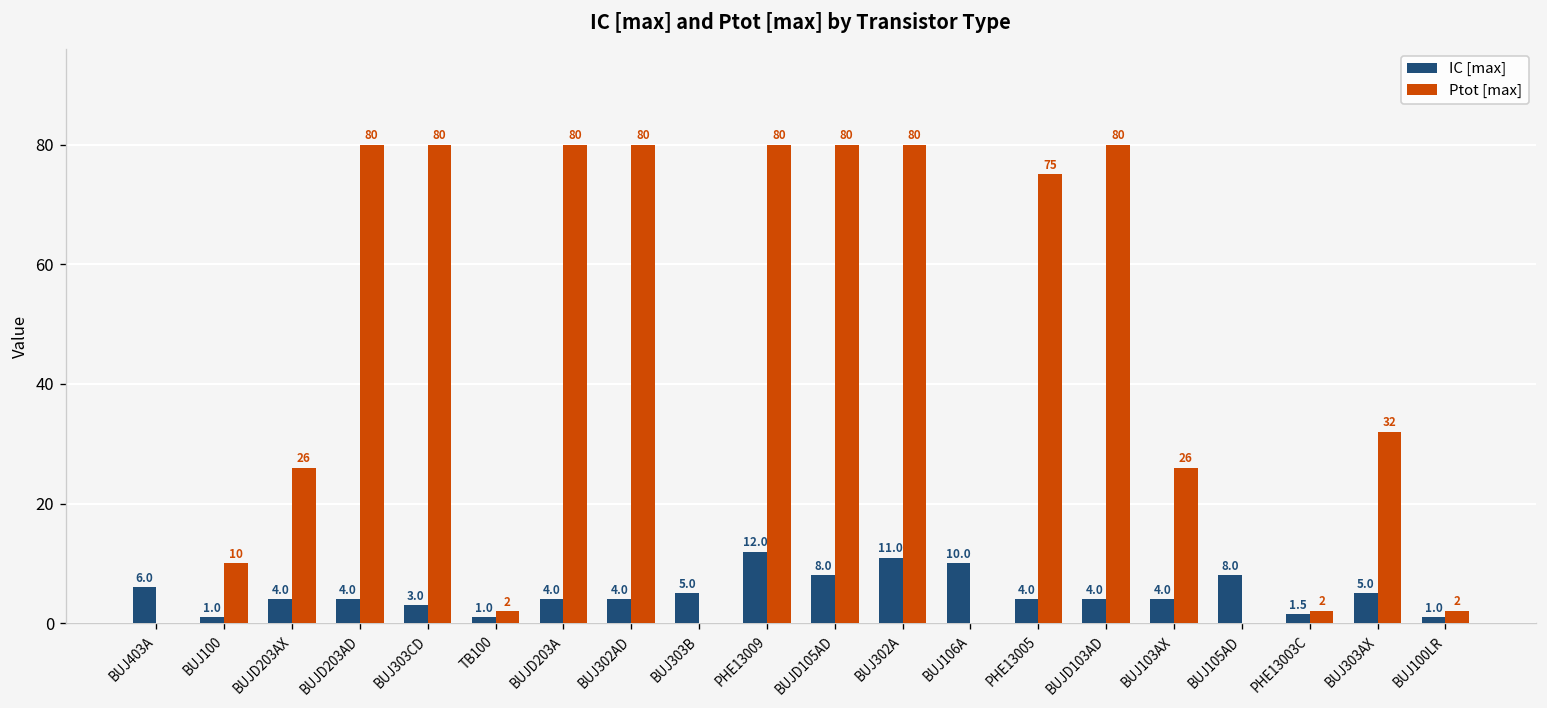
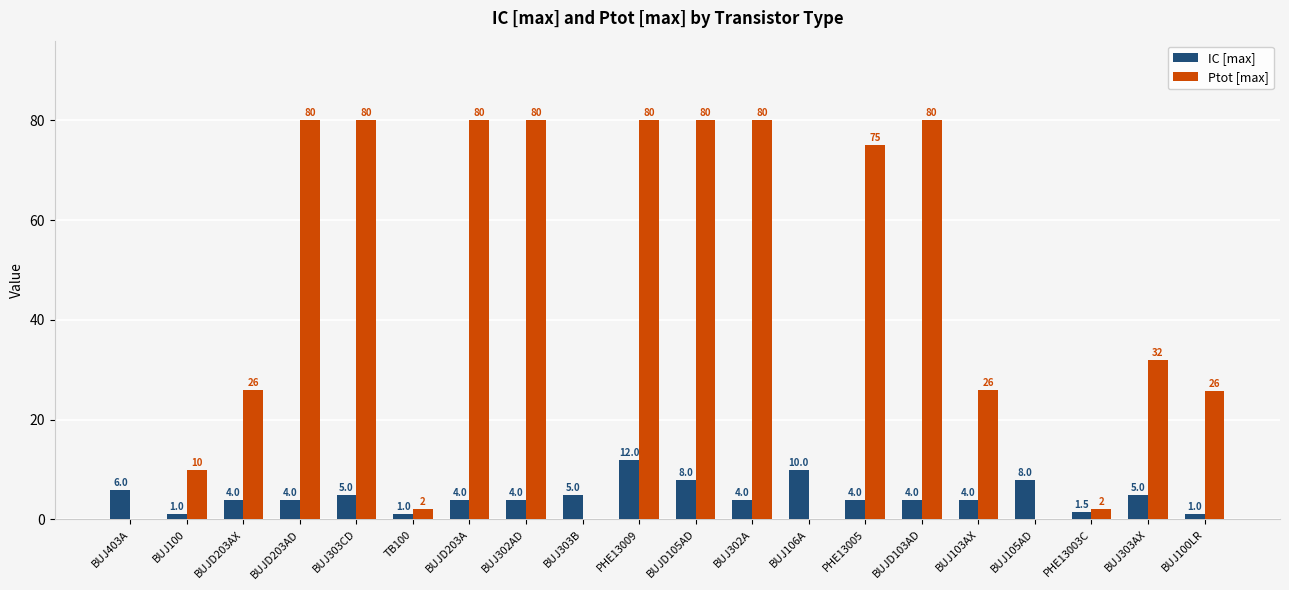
  {
    "IC [max]": {
      "BUJ403A": 6.0,
      "BUJ100": 1.0,
      "BUJD203AX": 4.0,
      "BUJD203AD": 4.0,
-     "BUJ303CD": 3.0,
+     "BUJ303CD": 5.0,
      "TB100": 1.0,
      "BUJD203A": 4.0,
      "BUJ302AD": 4.0,
      "BUJ303B": 5.0,
      "PHE13009": 12.0,
      "BUJD105AD": 8.0,
-     "BUJ302A": 11.0,
+     "BUJ302A": 4.0,
      "BUJ106A": 10.0,
      "PHE13005": 4.0,
      "BUJD103AD": 4.0,
      "BUJ103AX": 4.0,
      "BUJ105AD": 8.0,
      "PHE13003C": 1.5,
      "BUJ303AX": 5.0,
      "BUJ100LR": 1.0
    },
    "Ptot [max]": {
      "BUJ100": 10,
      "BUJD203AX": 26,
      "BUJD203AD": 80,
      "BUJ303CD": 80,
      "TB100": 2,
      "BUJD203A": 80,
      "BUJ302AD": 80,
      "PHE13009": 80,
      "BUJD105AD": 80,
      "BUJ302A": 80,
      "PHE13005": 75,
      "BUJD103AD": 80,
      "BUJ103AX": 26,
      "PHE13003C": 2,
      "BUJ303AX": 32,
-     "BUJ100LR": 2
+     "BUJ100LR": 26
    }
  }
